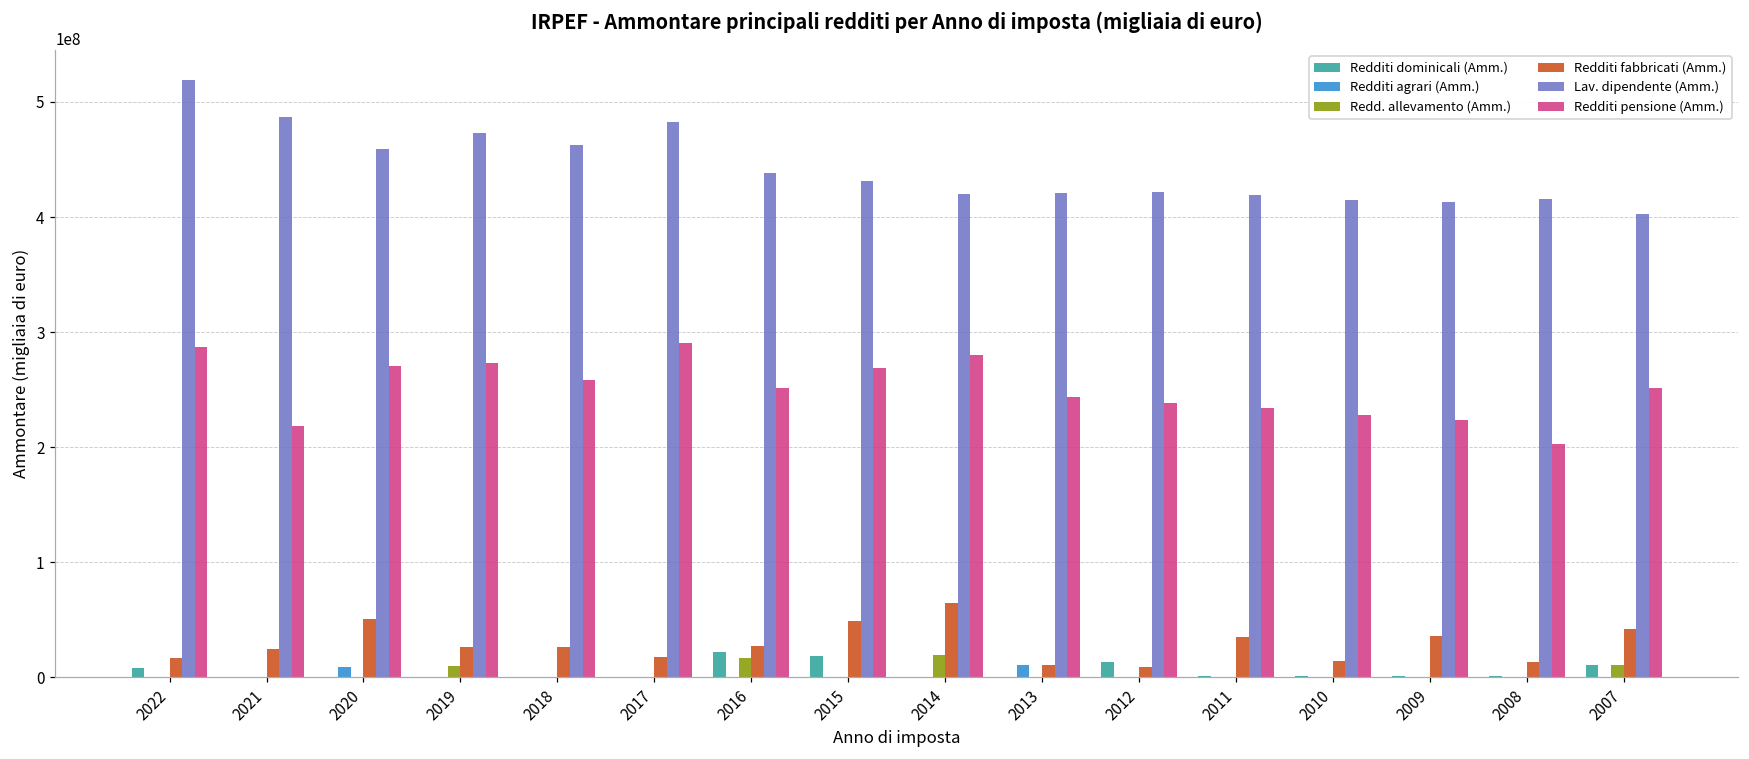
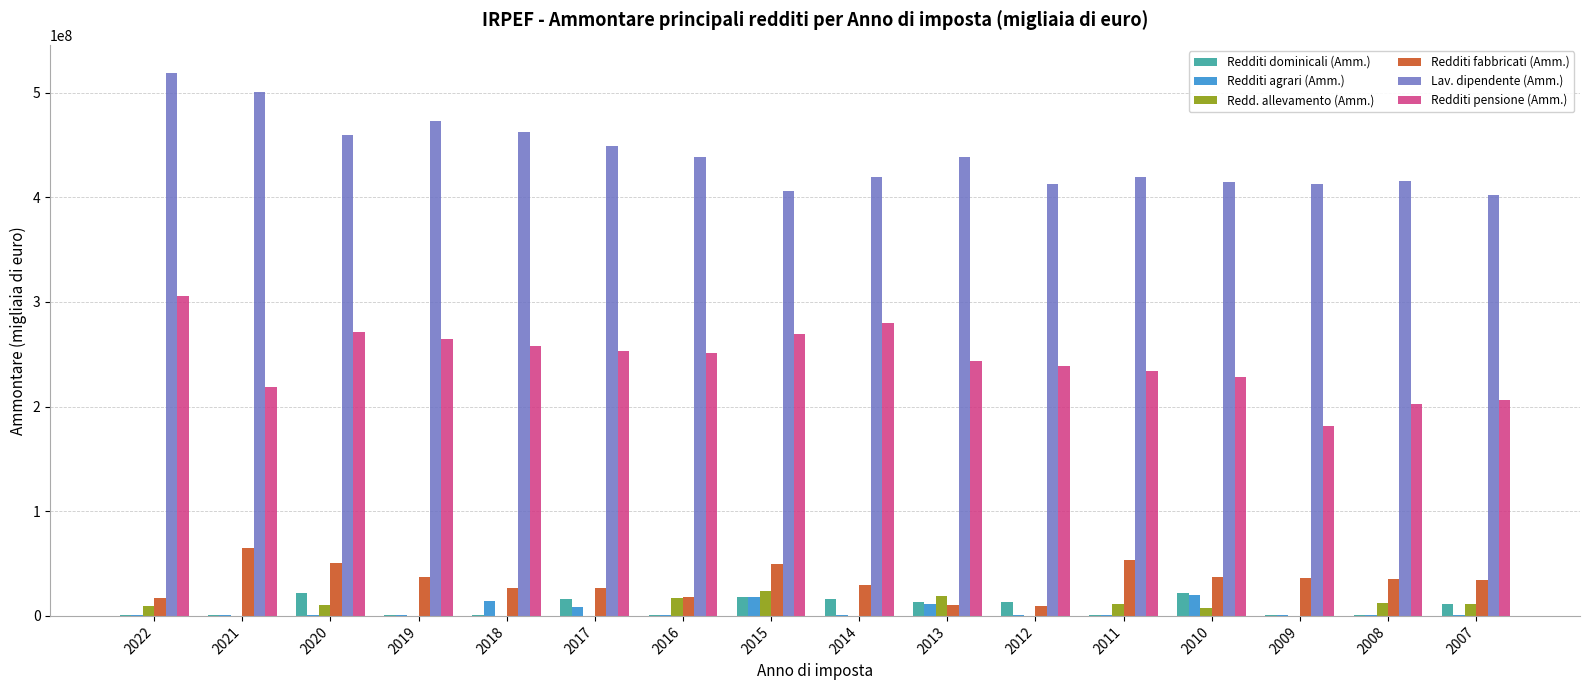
  {
    "Redditi dominicali (Amm.)": {
-     "2022": 8000000,
-     "2020": 1000000,
-     "2017": 1000000,
-     "2016": 22000000,
+     "2022": 1000000,
+     "2020": 22000000,
+     "2017": 17000000,
+     "2016": 1000000,
      "2015": 18000000,
-     "2014": 1000000,
-     "2013": 1000000,
+     "2014": 16000000,
+     "2013": 13000000,
      "2012": 13000000,
-     "2010": 1000000,
+     "2010": 22000000,
      "2007": 11000000
    },
    "Redditi agrari (Amm.)": {
-     "2020": 9000000,
-     "2018": 0,
-     "2017": 0,
-     "2015": 1000000,
+     "2020": 0,
+     "2018": 14000000,
+     "2017": 9000000,
+     "2015": 18000000,
      "2013": 11000000,
-     "2010": 1000000
+     "2010": 20000000
    },
    "Redd. allevamento (Amm.)": {
-     "2022": 0,
-     "2020": 0,
-     "2019": 10000000,
+     "2022": 10000000,
+     "2020": 10000000,
+     "2019": 0,
      "2016": 17000000,
-     "2015": 0,
-     "2014": 19000000,
-     "2013": 0,
-     "2011": 0,
-     "2010": 0,
-     "2008": 0,
+     "2015": 24000000,
+     "2014": 0,
+     "2013": 19000000,
+     "2011": 11000000,
+     "2010": 8000000,
+     "2008": 12000000,
      "2007": 11000000
    },
    "Redditi fabbricati (Amm.)": {
      "2022": 17000000,
-     "2021": 25000000,
+     "2021": 65000000,
      "2020": 51000000,
-     "2019": 26000000,
+     "2019": 37000000,
      "2018": 27000000,
-     "2017": 18000000,
-     "2016": 28000000,
+     "2017": 27000000,
+     "2016": 18000000,
      "2015": 49000000,
-     "2014": 65000000,
+     "2014": 30000000,
      "2013": 11000000,
      "2012": 9000000,
-     "2011": 35000000,
-     "2010": 14000000,
+     "2011": 53000000,
+     "2010": 37000000,
      "2009": 36000000,
-     "2008": 13000000,
-     "2007": 42000000
+     "2008": 35000000,
+     "2007": 34000000
    },
    "Lav. dipendente (Amm.)": {
      "2022": 519000000,
-     "2021": 487000000,
+     "2021": 501000000,
      "2020": 459000000,
      "2019": 473000000,
      "2018": 462000000,
-     "2017": 482000000,
+     "2017": 449000000,
      "2016": 438000000,
-     "2015": 431000000,
+     "2015": 406000000,
      "2014": 420000000,
-     "2013": 421000000,
-     "2012": 422000000,
+     "2013": 439000000,
+     "2012": 413000000,
      "2011": 419000000,
      "2010": 415000000,
      "2009": 413000000,
      "2008": 415000000,
      "2007": 403000000
    },
    "Redditi pensione (Amm.)": {
-     "2022": 287000000,
+     "2022": 306000000,
      "2021": 219000000,
      "2020": 271000000,
-     "2019": 273000000,
+     "2019": 265000000,
      "2018": 258000000,
-     "2017": 291000000,
+     "2017": 253000000,
      "2016": 251000000,
      "2015": 269000000,
      "2014": 280000000,
      "2013": 244000000,
      "2012": 239000000,
      "2011": 234000000,
      "2010": 228000000,
-     "2009": 223000000,
+     "2009": 182000000,
      "2008": 202000000,
-     "2007": 252000000
+     "2007": 206000000
    }
  }
